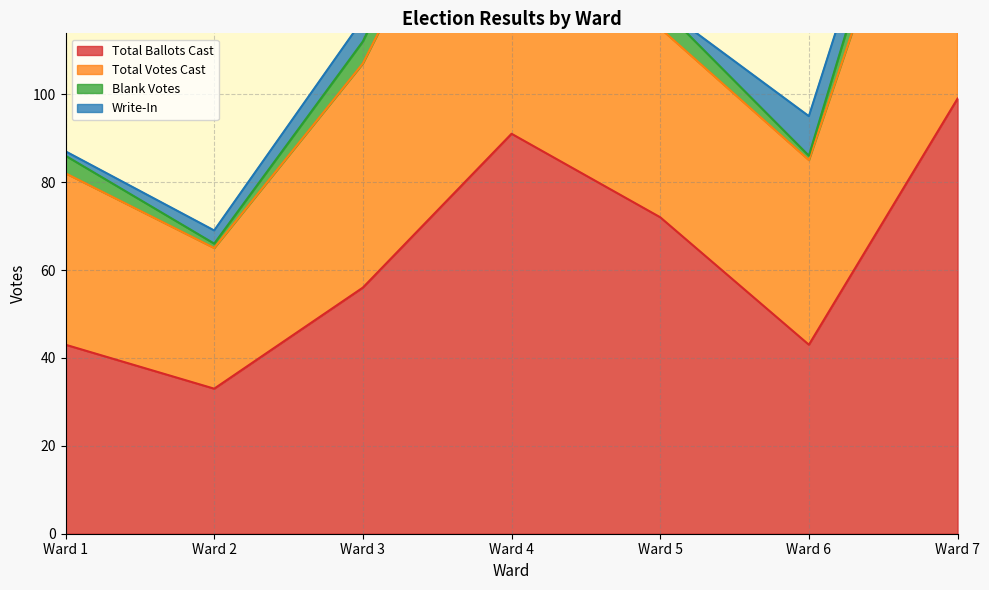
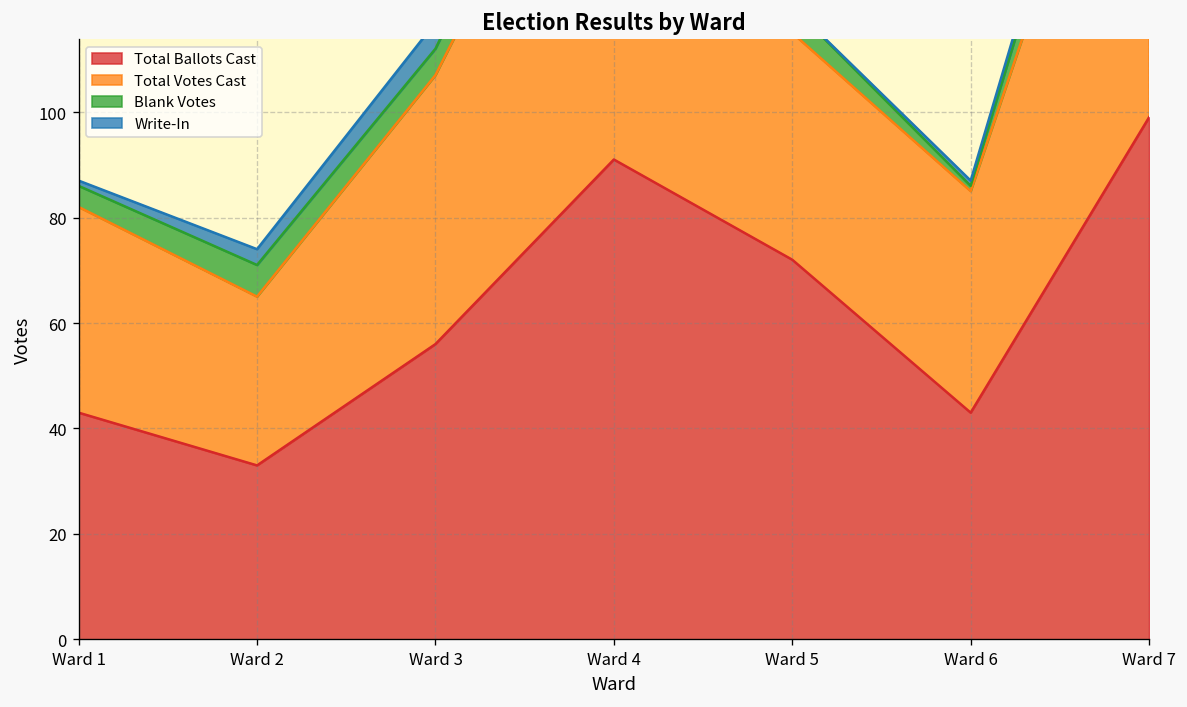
  {
    "Total Ballots Cast": {
      "Ward 1": 43,
      "Ward 2": 33,
      "Ward 3": 56,
      "Ward 4": 91,
      "Ward 5": 72,
      "Ward 6": 43,
      "Ward 7": 99
    },
    "Total Votes Cast": {
      "Ward 1": 39,
      "Ward 2": 32,
      "Ward 3": 51,
      "Ward 6": 42
    },
    "Blank Votes": {
      "Ward 1": 4,
-     "Ward 2": 1,
+     "Ward 2": 6,
      "Ward 3": 5,
      "Ward 6": 1
    },
    "Write-In": {
      "Ward 1": 1,
      "Ward 2": 3,
-     "Ward 6": 9
+     "Ward 6": 1
    }
  }
